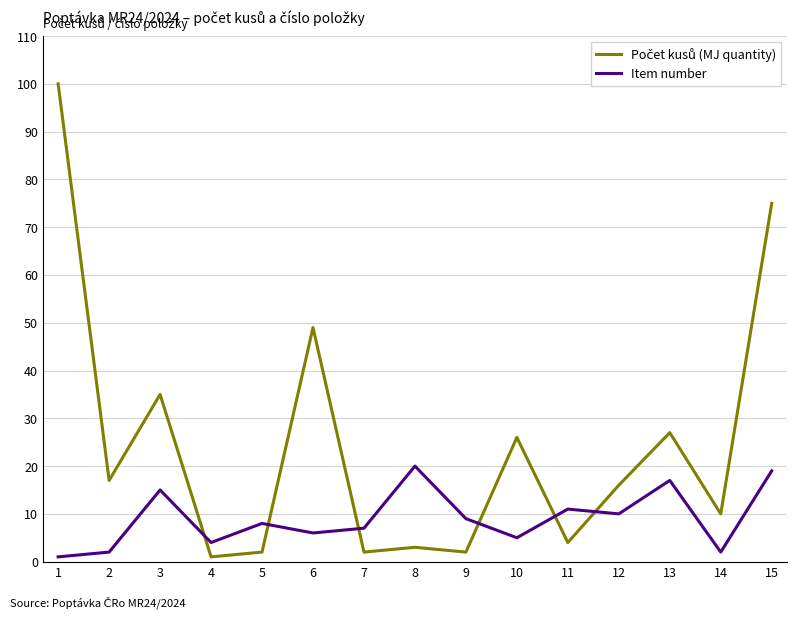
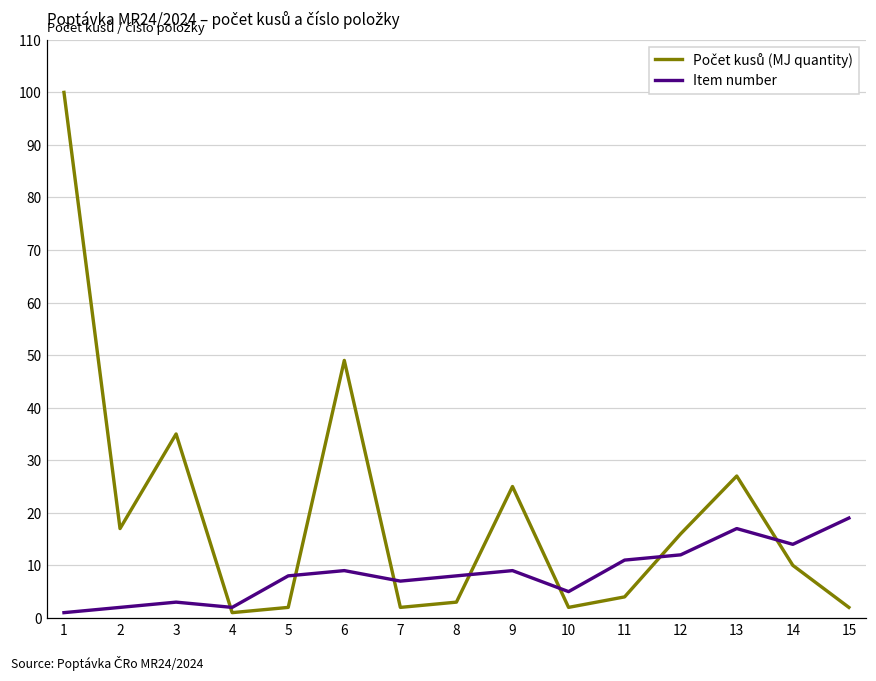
  {
    "Počet kusů (MJ quantity)": {
      "1": 100,
      "2": 17,
      "3": 35,
      "4": 1,
      "5": 2,
      "6": 49,
      "7": 2,
      "8": 3,
-     "9": 2,
-     "10": 26,
+     "9": 25,
+     "10": 2,
      "11": 4,
      "12": 16,
      "13": 27,
      "14": 10,
-     "15": 75
+     "15": 2
    },
    "Item number": {
      "1": 1,
      "2": 2,
-     "3": 15,
-     "4": 4,
+     "3": 3,
+     "4": 2,
      "5": 8,
-     "6": 6,
+     "6": 9,
      "7": 7,
-     "8": 20,
+     "8": 8,
      "9": 9,
      "10": 5,
      "11": 11,
-     "12": 10,
+     "12": 12,
      "13": 17,
-     "14": 2,
+     "14": 14,
      "15": 19
    }
  }
